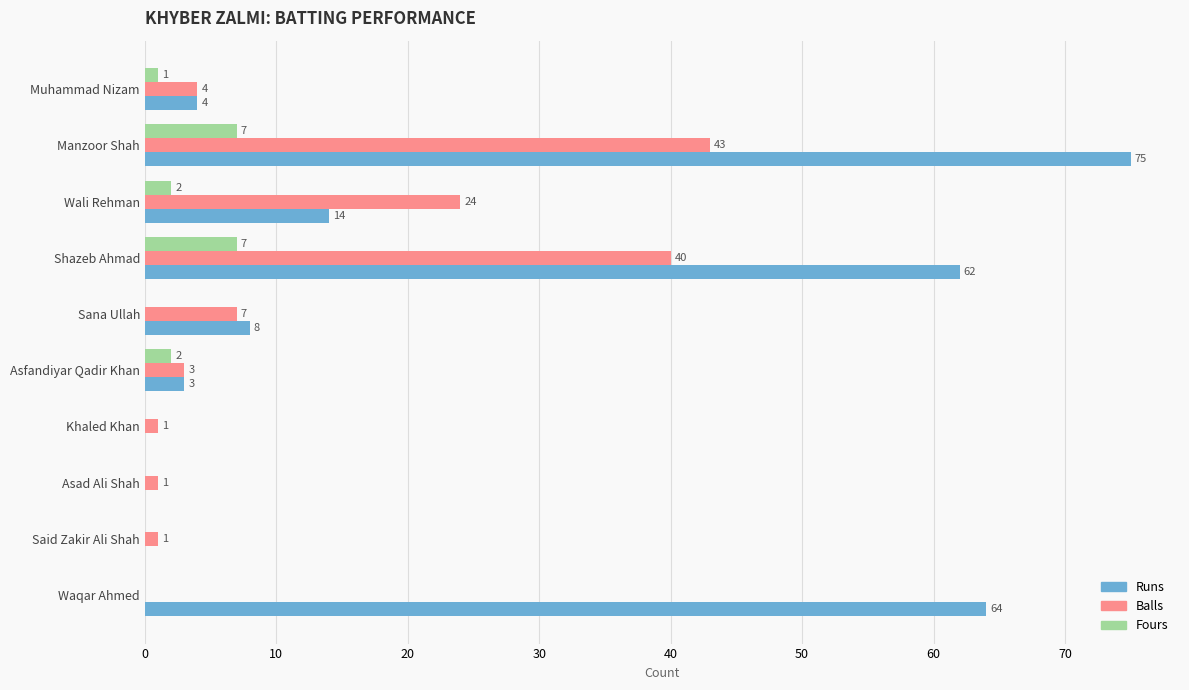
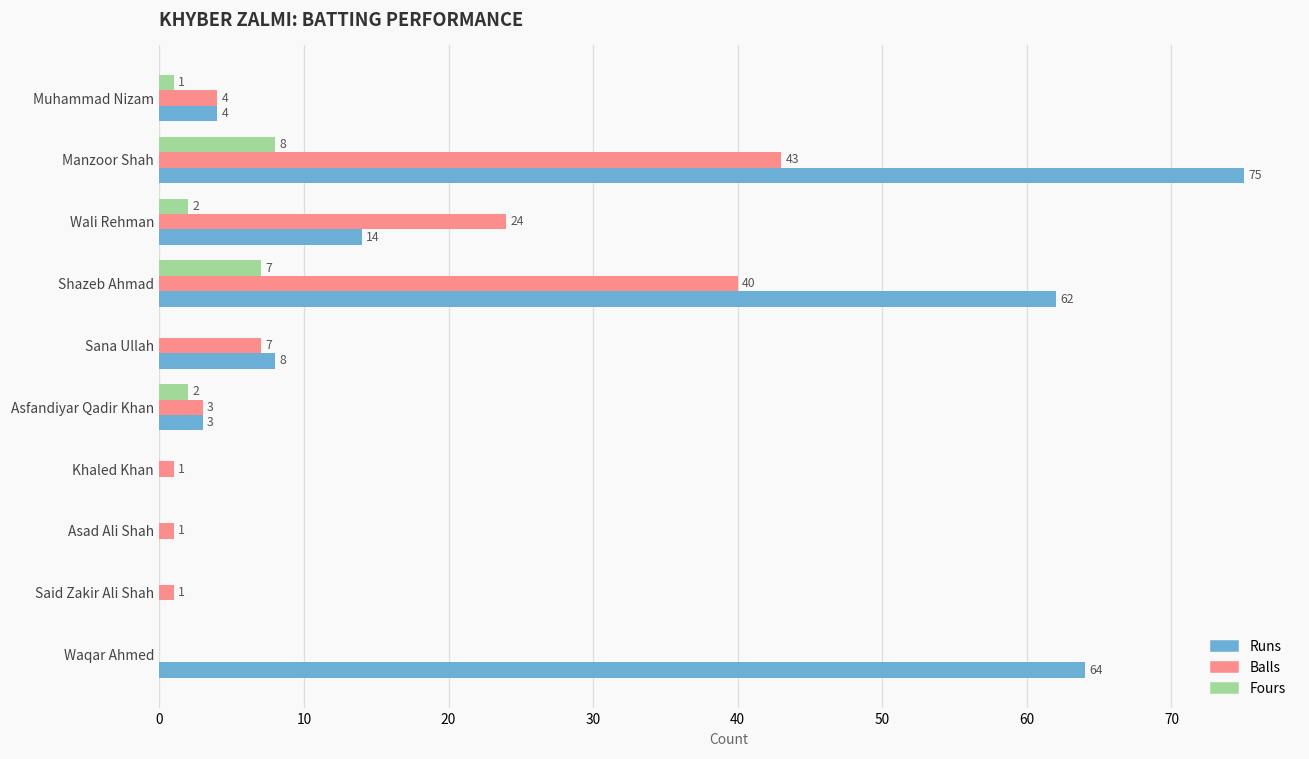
  {
    "Runs": {
      "Muhammad Nizam": 4,
      "Manzoor Shah": 75,
      "Wali Rehman": 14,
      "Shazeb Ahmad": 62,
      "Sana Ullah": 8,
      "Asfandiyar Qadir Khan": 3,
      "Waqar Ahmed": 64
    },
    "Balls": {
      "Muhammad Nizam": 4,
      "Manzoor Shah": 43,
      "Wali Rehman": 24,
      "Shazeb Ahmad": 40,
      "Sana Ullah": 7,
      "Asfandiyar Qadir Khan": 3,
      "Khaled Khan": 1,
      "Asad Ali Shah": 1,
      "Said Zakir Ali Shah": 1
    },
    "Fours": {
      "Muhammad Nizam": 1,
-     "Manzoor Shah": 7,
+     "Manzoor Shah": 8,
      "Wali Rehman": 2,
      "Shazeb Ahmad": 7,
      "Asfandiyar Qadir Khan": 2
    }
  }
